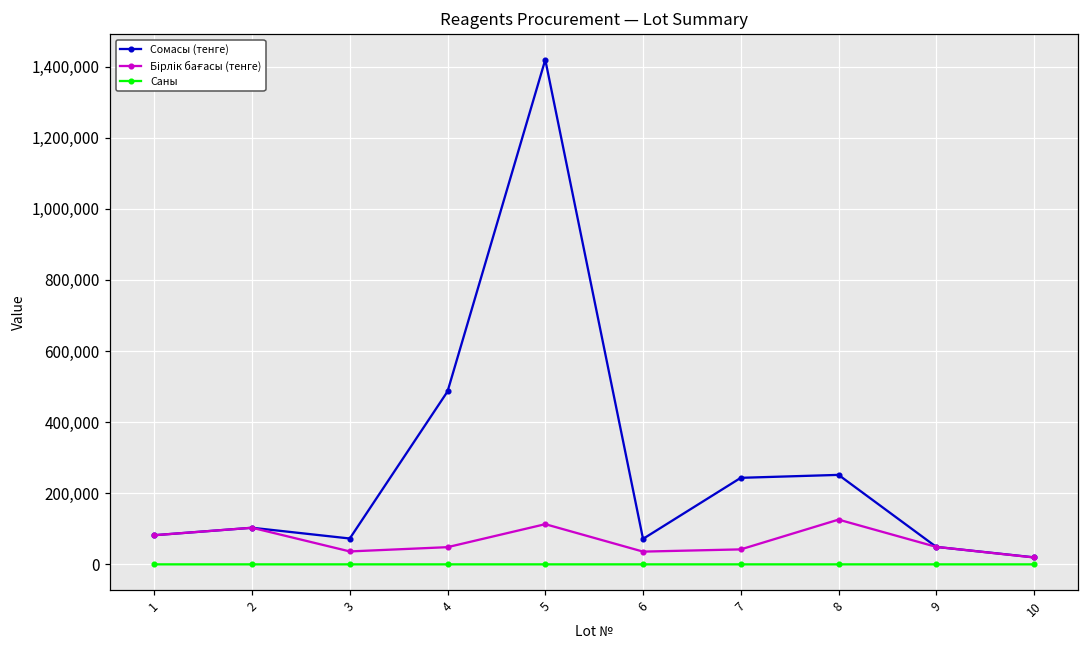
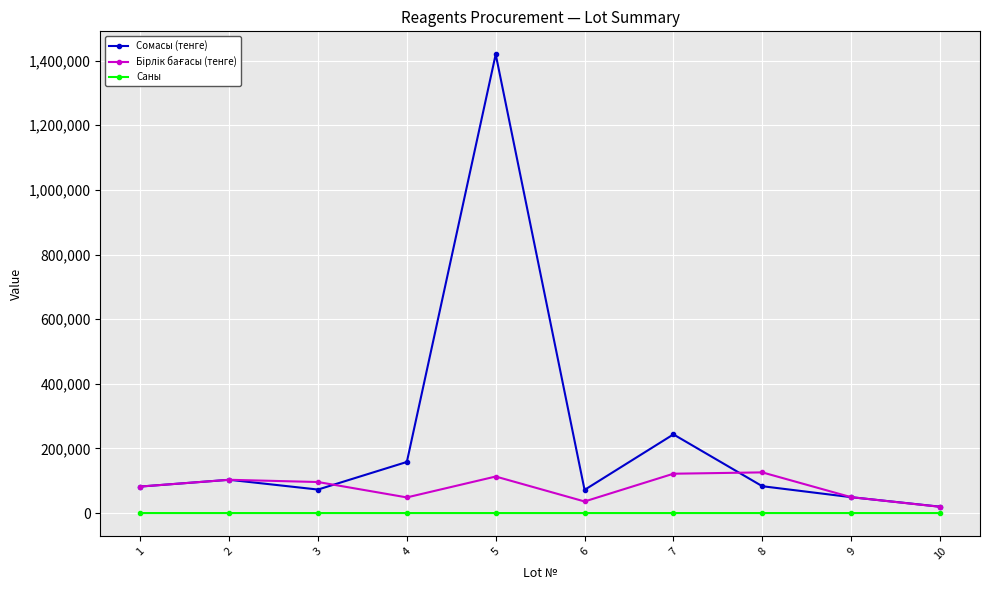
  {
    "Сомасы (тенге)": {
      "3": "70,000",
-     "4": "490,000",
+     "4": "160,000",
      "5": "1,420,000",
      "6": "70,000",
      "7": "240,000",
-     "8": "250,000"
+     "8": "80,000"
    },
    "Бірлік бағасы (тенге)": {
-     "3": "40,000",
+     "3": "100,000",
      "4": "50,000",
      "5": "110,000",
      "6": "40,000",
-     "7": "40,000",
+     "7": "120,000",
      "8": "130,000"
    },
    "Саны": {
      "1": "0",
      "2": "0",
      "3": "0",
      "4": "0",
      "5": "0",
      "6": "0",
      "7": "0",
      "8": "0",
      "9": "0",
      "10": "0"
    }
  }
